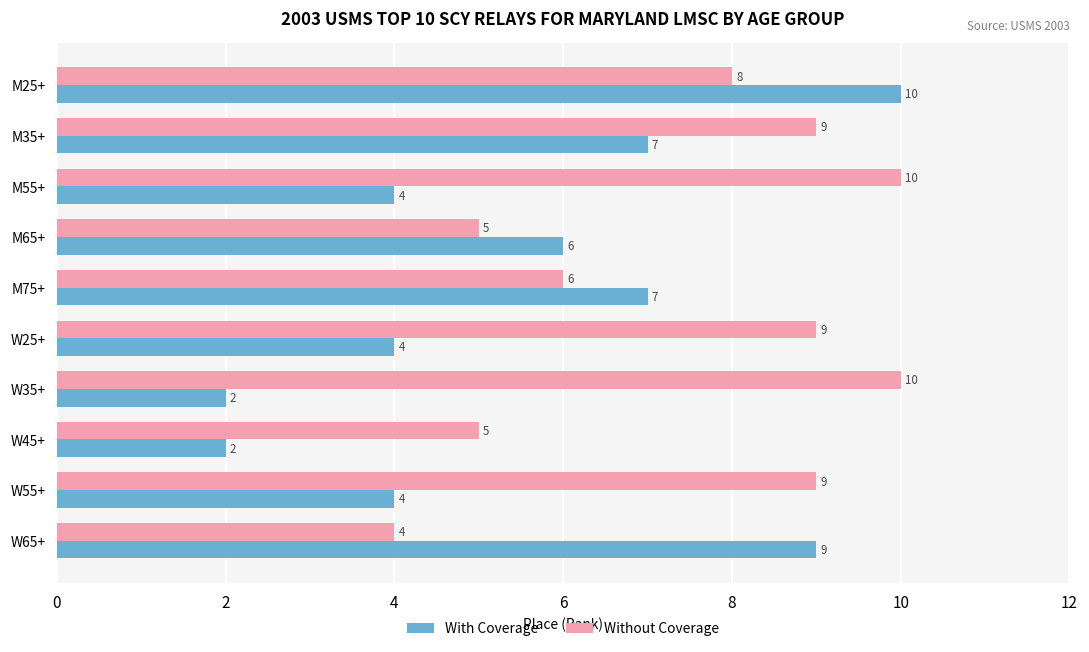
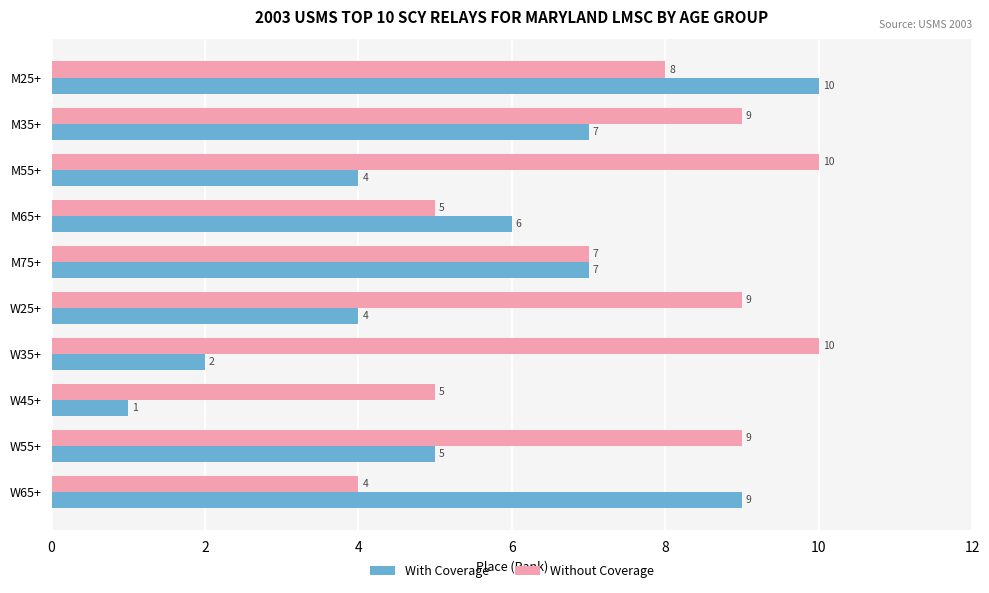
  {
    "With Coverage": {
      "M25+": 10,
      "M35+": 7,
      "M55+": 4,
      "M65+": 6,
      "M75+": 7,
      "W25+": 4,
      "W35+": 2,
-     "W45+": 2,
-     "W55+": 4,
+     "W45+": 1,
+     "W55+": 5,
      "W65+": 9
    },
    "Without Coverage": {
      "M25+": 8,
      "M35+": 9,
      "M55+": 10,
      "M65+": 5,
-     "M75+": 6,
+     "M75+": 7,
      "W25+": 9,
      "W35+": 10,
      "W45+": 5,
      "W55+": 9,
      "W65+": 4
    }
  }
